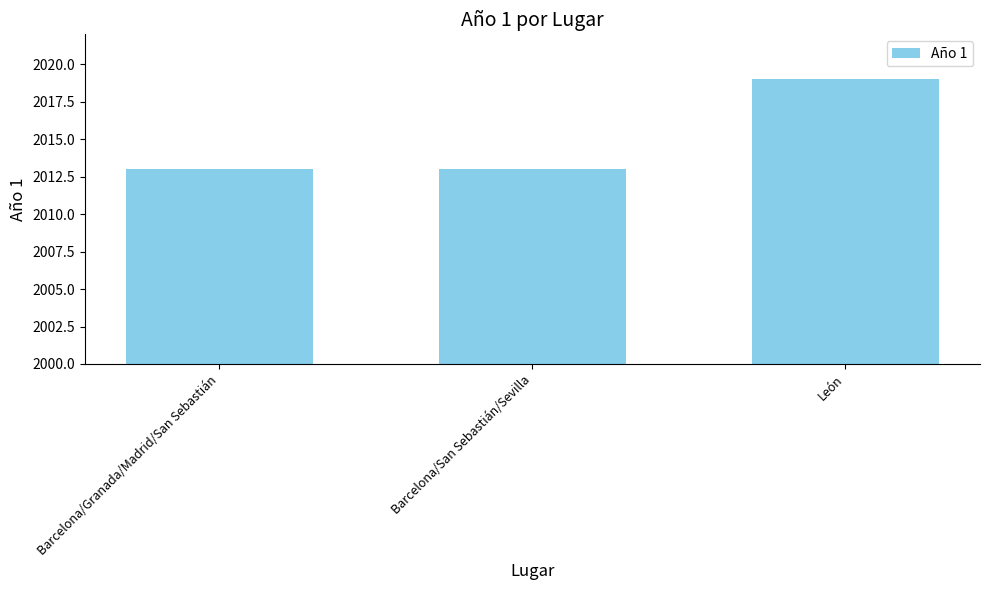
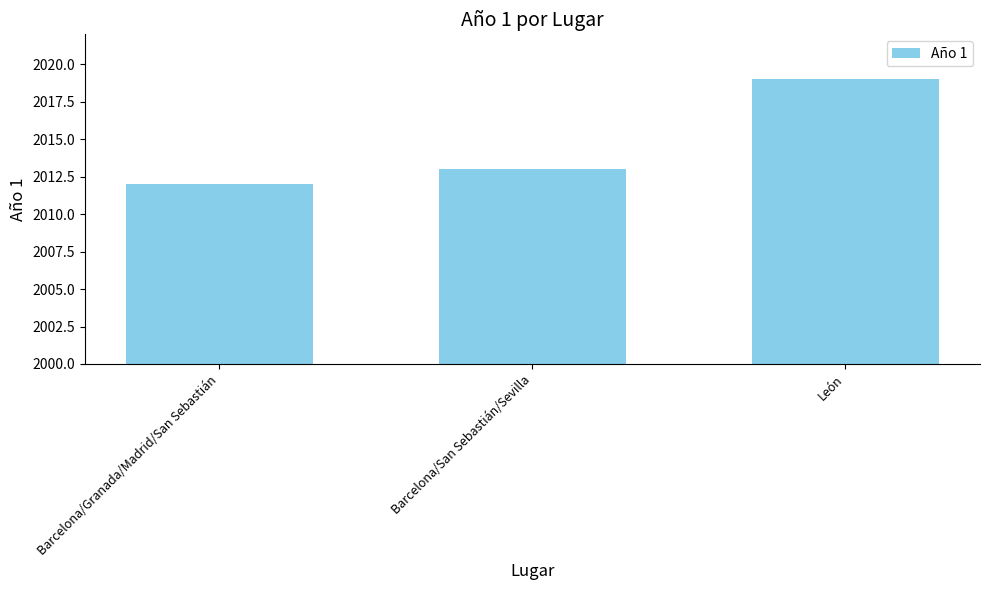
  {
-   "Barcelona/Granada/Madrid/San Sebastián": 2013,
+   "Barcelona/Granada/Madrid/San Sebastián": 2012,
    "Barcelona/San Sebastián/Sevilla": 2013,
    "León": 2019
  }
